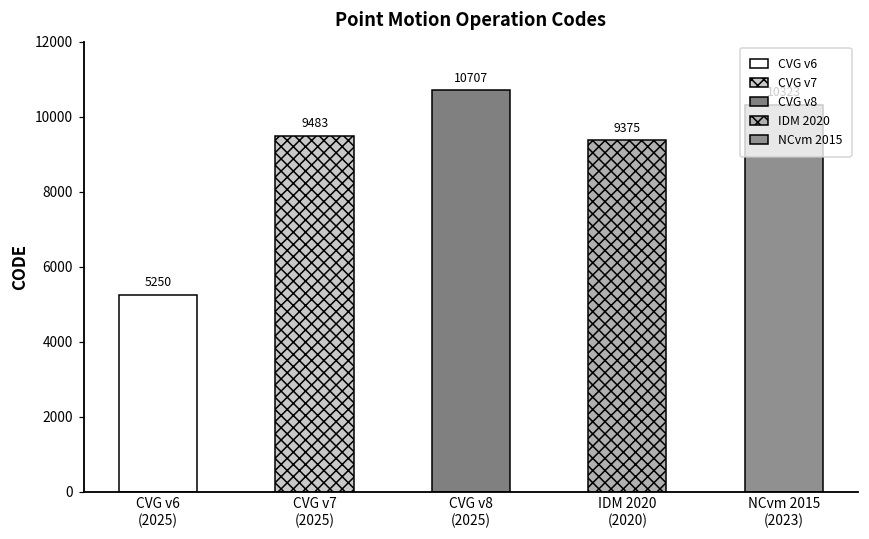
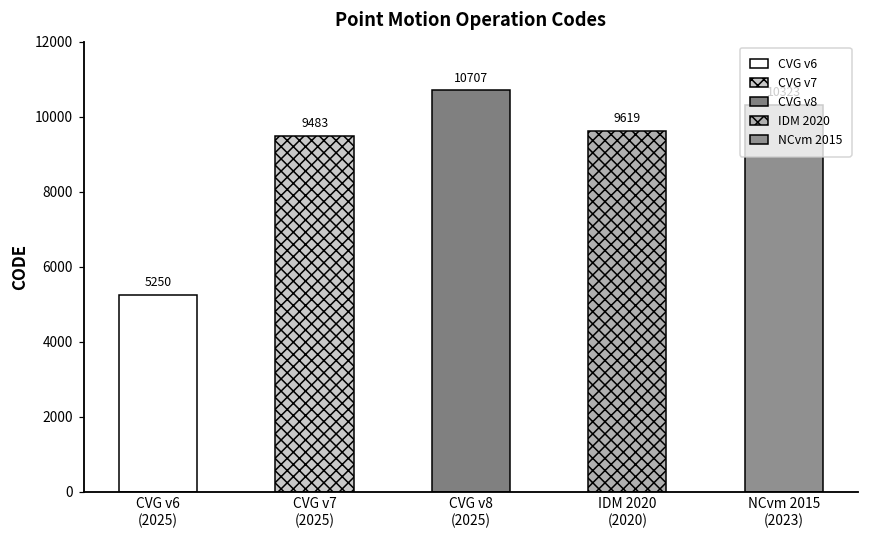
  {
    "CVG v6 (2025)": 5250,
    "CVG v7 (2025)": 9483,
    "CVG v8 (2025)": 10707,
-   "IDM 2020 (2020)": 9375
+   "IDM 2020 (2020)": 9619
  }
